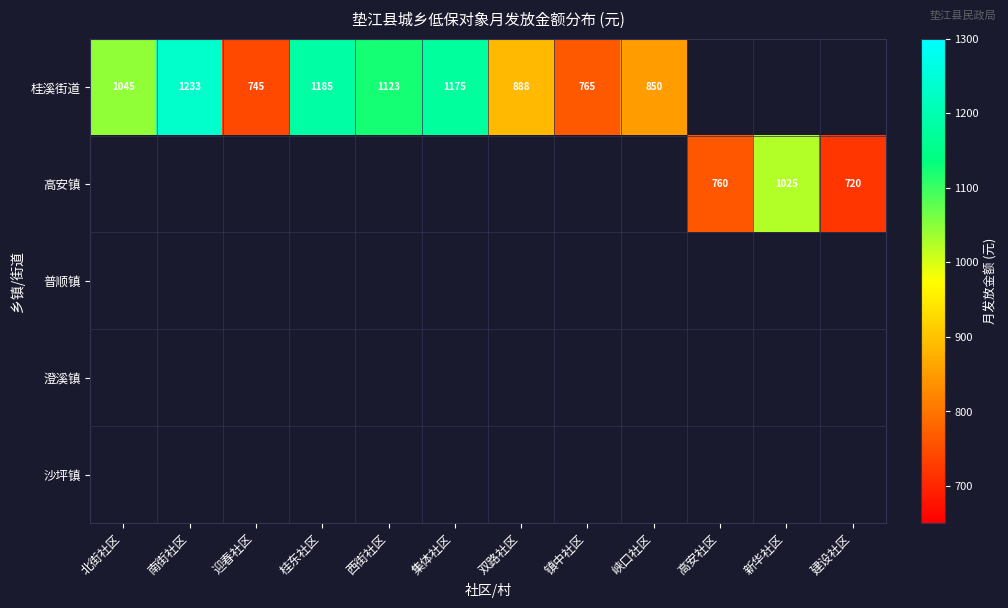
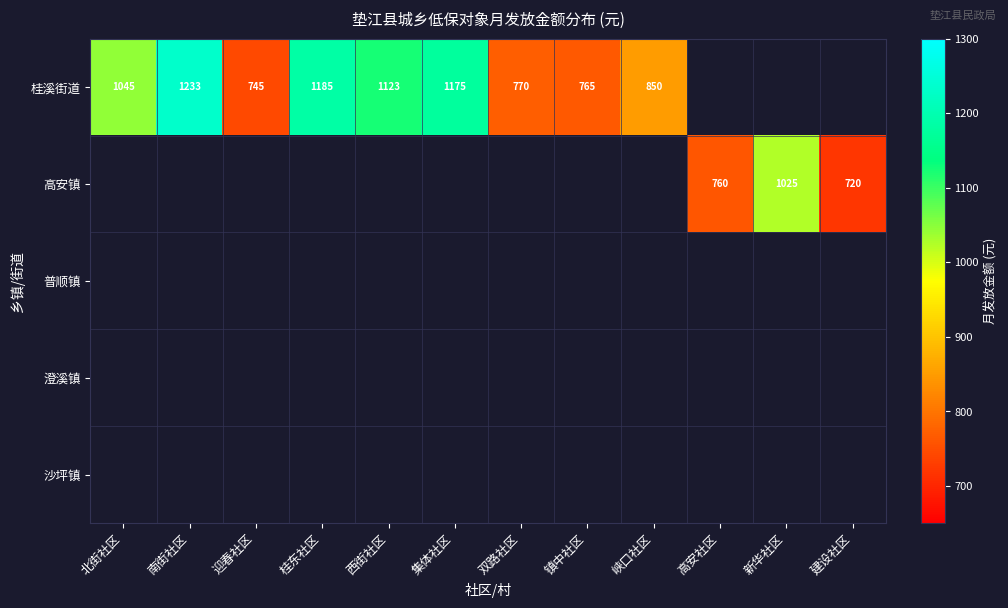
  {
    "桂溪街道": {
      "北街社区": 1045,
      "南街社区": 1233,
      "迎春社区": 745,
      "桂东社区": 1185,
      "西街社区": 1123,
      "集体社区": 1175,
-     "双路社区": 888,
+     "双路社区": 770,
      "镇中社区": 765,
      "峡口社区": 850
    },
    "高安镇": {
      "高安社区": 760,
      "新华社区": 1025,
      "建设社区": 720
    }
  }
